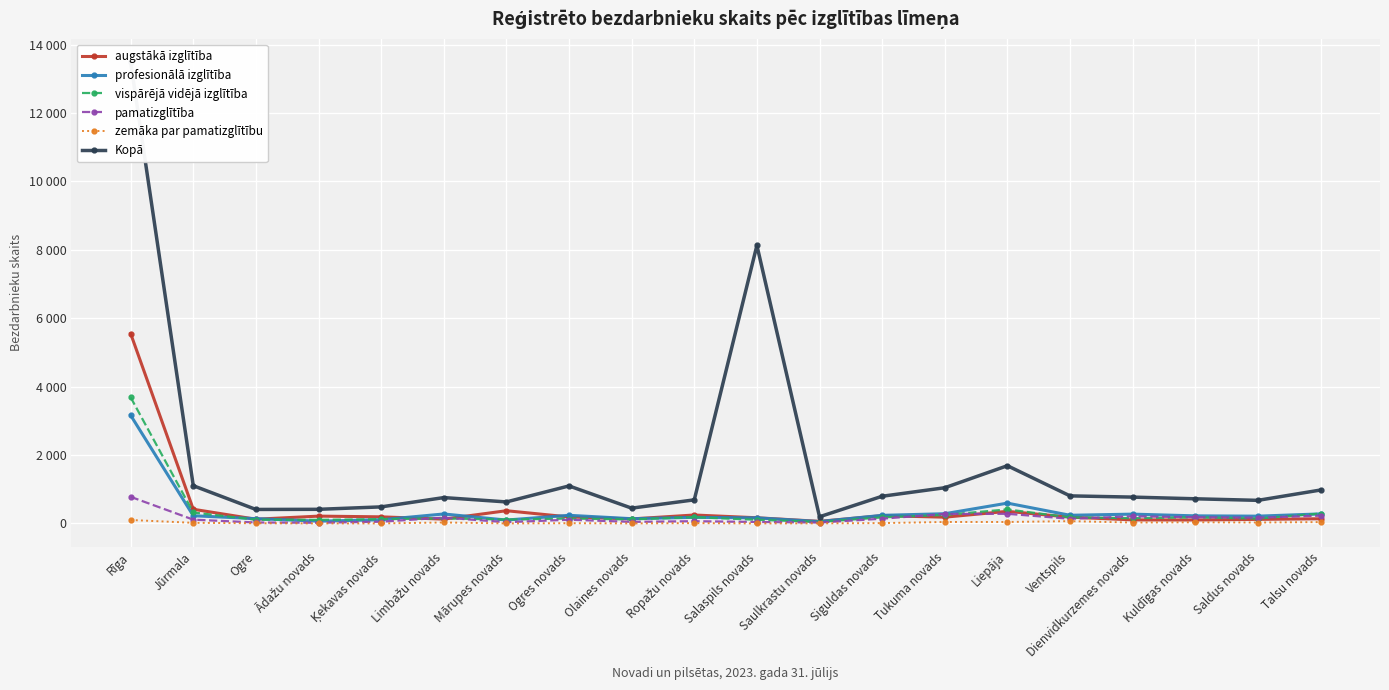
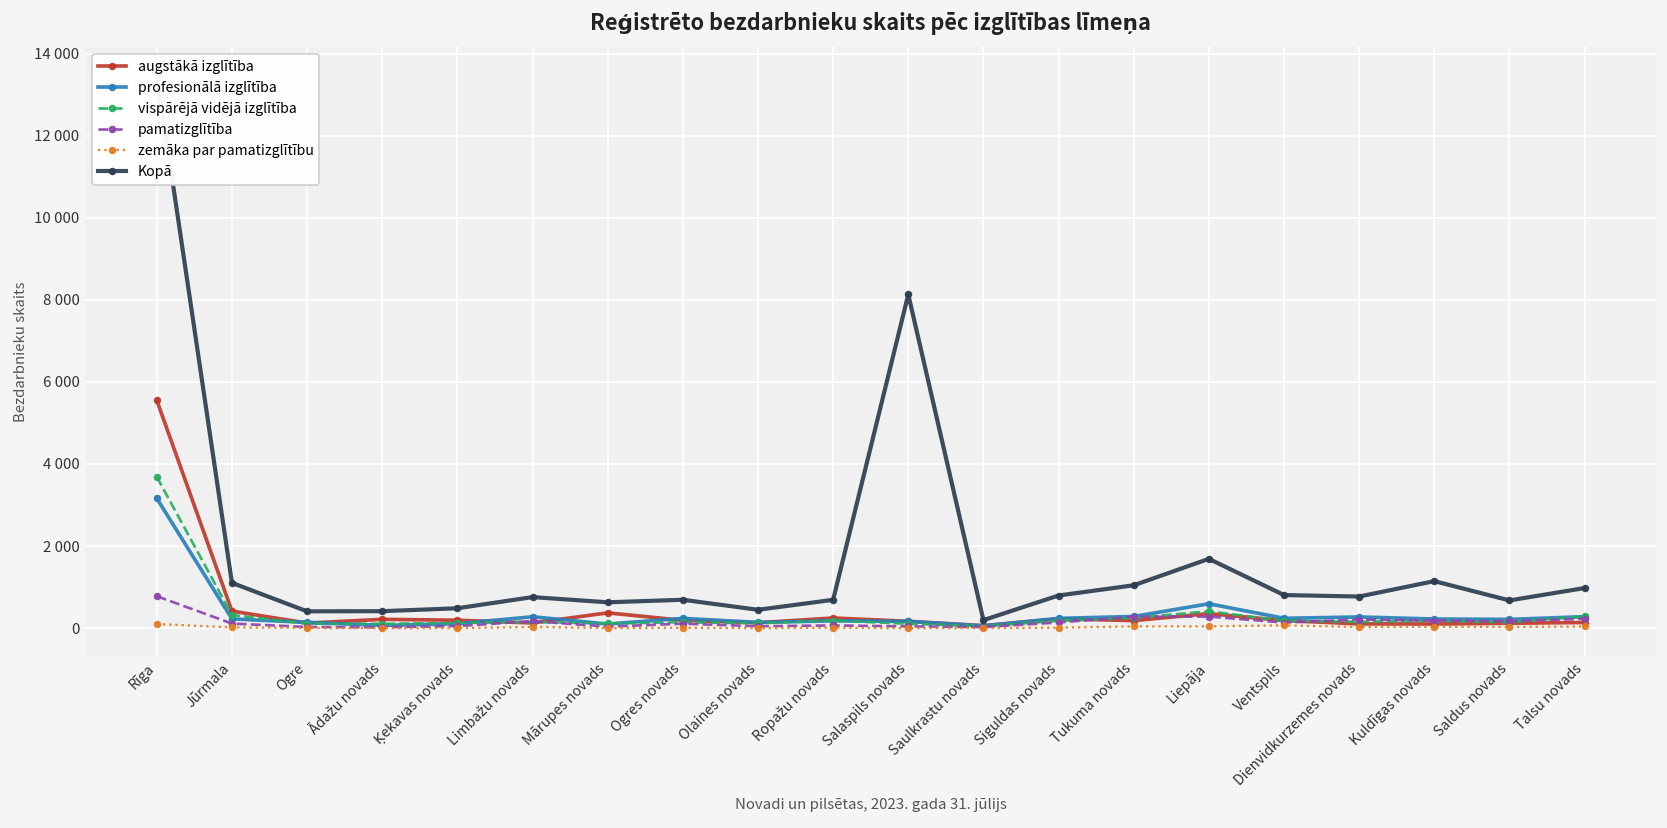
  {
    "augstākā izglītība": {
      "Rīga": 5600,
      "Jūrmala": 400,
      "Ādažu novads": 200,
      "Mārupes novads": 400,
      "Talsu novads": 100
    },
    "profesionālā izglītība": {
      "Rīga": 3200,
      "Jūrmala": 200,
      "Limbažu novads": 300,
      "Liepāja": 600
    },
    "vispārējā vidējā izglītība": {
      "Rīga": 3700,
      "Jūrmala": 300
    },
    "pamatizglītība": {
      "Rīga": 800,
      "Jūrmala": 100
    },
    "zemāka par pamatizglītību": {
      "Rīga": 100,
      "Jūrmala": 0,
      "Limbažu novads": 0,
      "Ogres novads": 0,
      "Siguldas novads": 0,
      "Tukuma novads": 0,
      "Liepāja": 0,
      "Dienvidkurzemes novads": 0,
      "Saldus novads": 0,
      "Talsu novads": 0
    },
    "Kopā": {
      "Jūrmala": 1100,
      "Ogre": 400,
      "Ādažu novads": 400,
      "Ķekavas novads": 500,
      "Limbažu novads": 800,
      "Mārupes novads": 600,
-     "Ogres novads": 1100,
+     "Ogres novads": 700,
      "Olaines novads": 400,
      "Ropažu novads": 700,
      "Salaspils novads": 8100,
      "Saulkrastu novads": 200,
      "Siguldas novads": 800,
      "Tukuma novads": 1000,
      "Liepāja": 1700,
      "Ventspils": 800,
      "Dienvidkurzemes novads": 800,
-     "Kuldīgas novads": 700,
+     "Kuldīgas novads": 1100,
      "Saldus novads": 700,
      "Talsu novads": 1000
    }
  }
